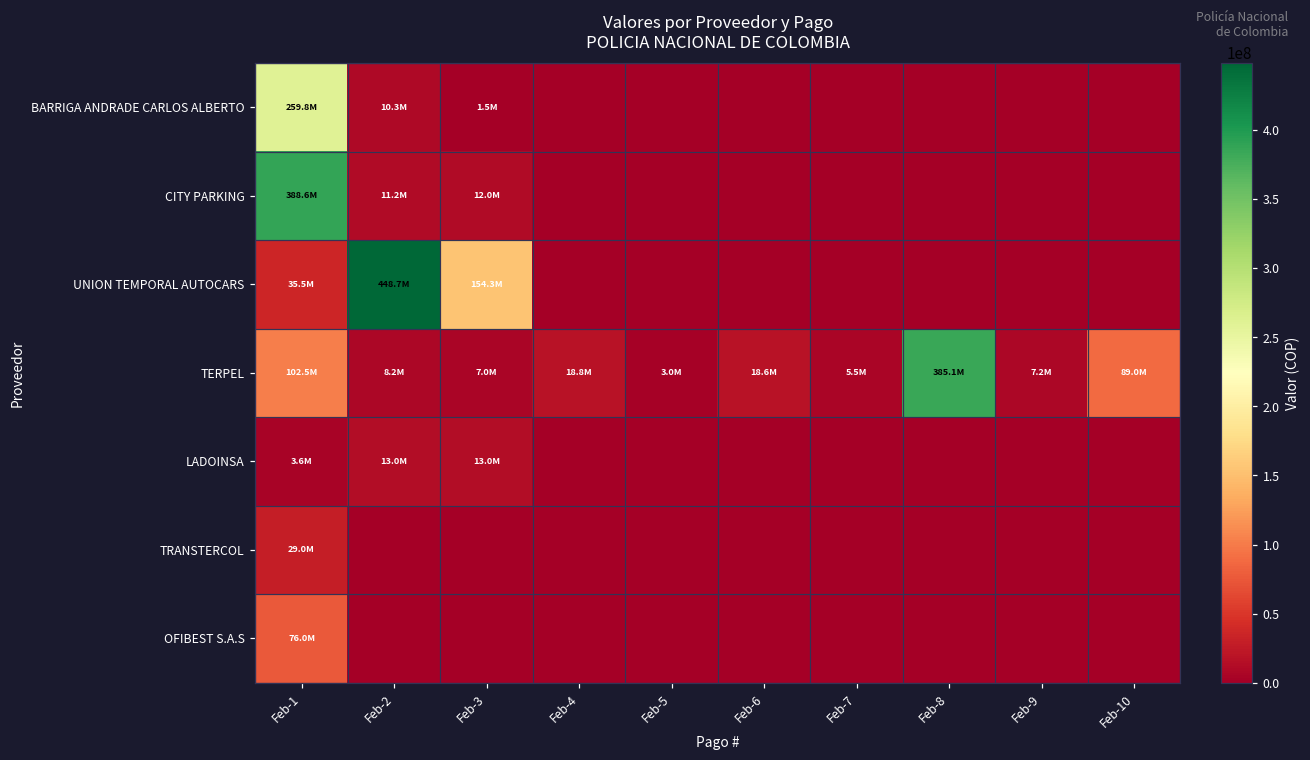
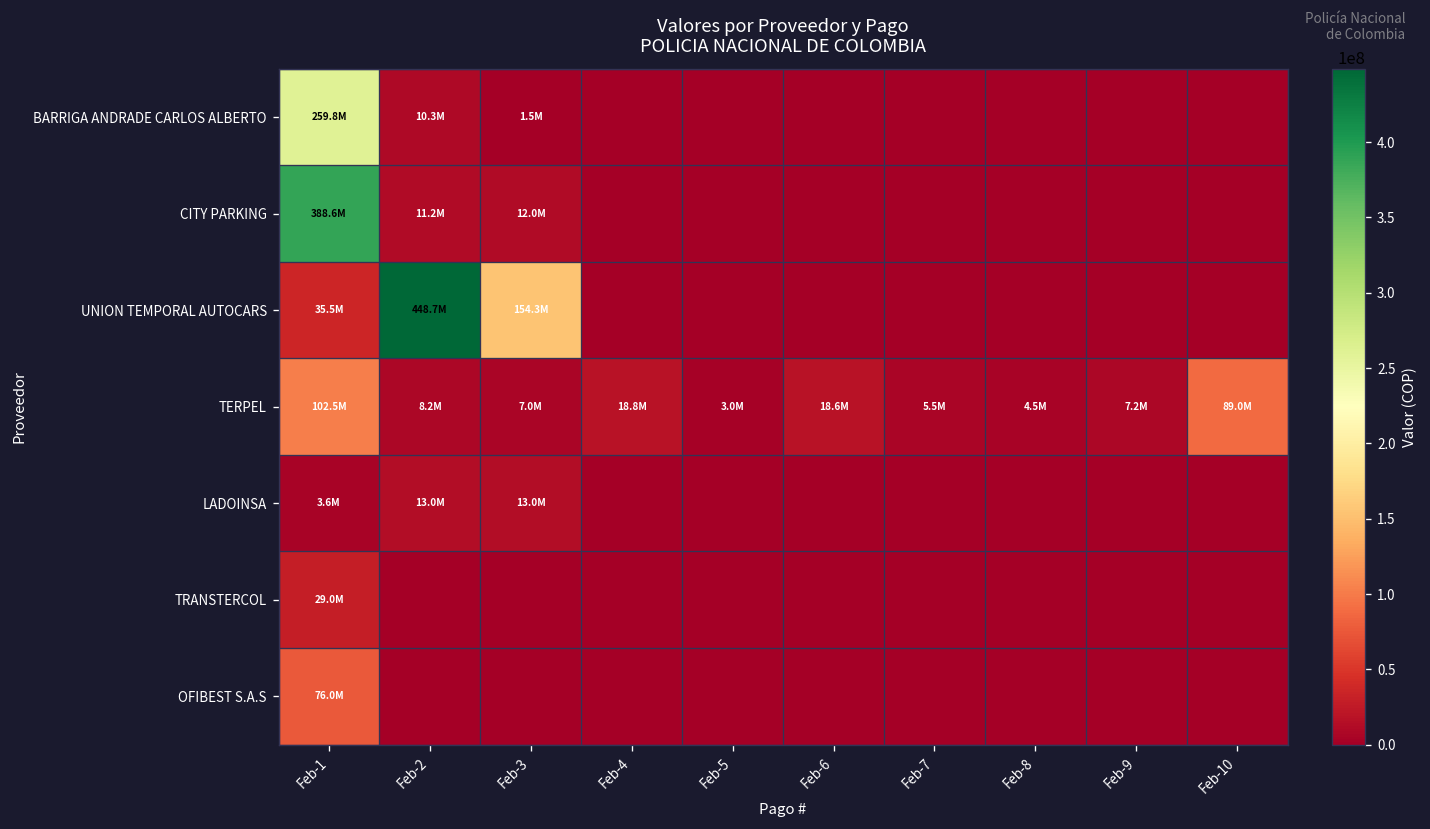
  {
    "BARRIGA ANDRADE CARLOS ALBERTO": {
      "Feb-1": "259.8M",
      "Feb-2": "10.3M",
      "Feb-3": "1.5M"
    },
    "CITY PARKING": {
      "Feb-1": "388.6M",
      "Feb-2": "11.2M",
      "Feb-3": "12.0M"
    },
    "UNION TEMPORAL AUTOCARS": {
      "Feb-1": "35.5M",
      "Feb-2": "448.7M",
      "Feb-3": "154.3M"
    },
    "TERPEL": {
      "Feb-1": "102.5M",
      "Feb-2": "8.2M",
      "Feb-3": "7.0M",
      "Feb-4": "18.8M",
      "Feb-5": "3.0M",
      "Feb-6": "18.6M",
      "Feb-7": "5.5M",
-     "Feb-8": "385.1M",
+     "Feb-8": "4.5M",
      "Feb-9": "7.2M",
      "Feb-10": "89.0M"
    },
    "LADOINSA": {
      "Feb-1": "3.6M",
      "Feb-2": "13.0M",
      "Feb-3": "13.0M"
    },
    "TRANSTERCOL": {
      "Feb-1": "29.0M"
    },
    "OFIBEST S.A.S": {
      "Feb-1": "76.0M"
    }
  }
